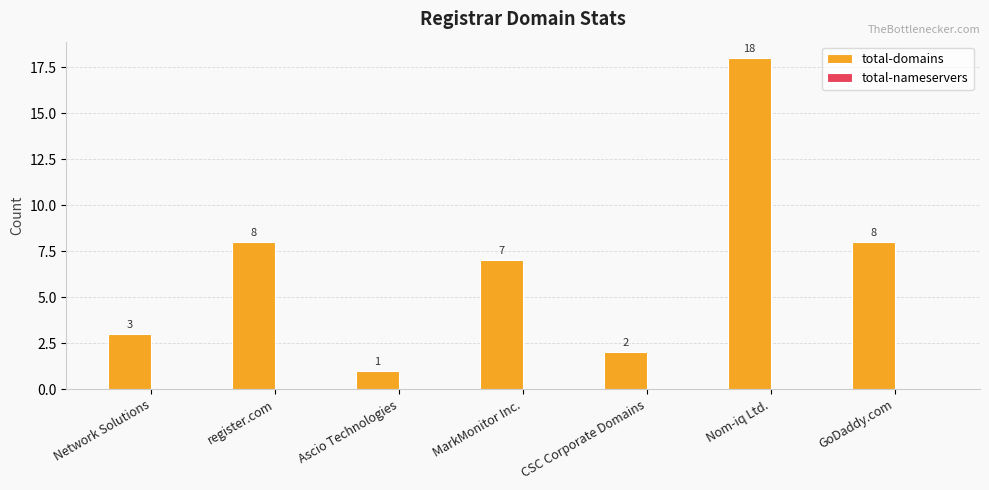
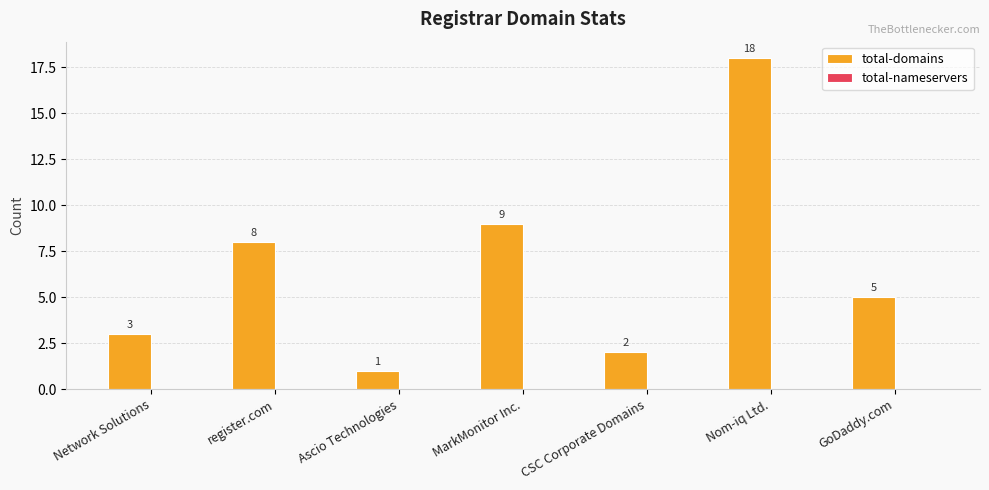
  {
    "total-domains": {
      "Network Solutions": 3,
      "register.com": 8,
      "Ascio Technologies": 1,
-     "MarkMonitor Inc.": 7,
+     "MarkMonitor Inc.": 9,
      "CSC Corporate Domains": 2,
      "Nom-iq Ltd.": 18,
-     "GoDaddy.com": 8
+     "GoDaddy.com": 5
    },
    "total-nameservers": {
      "Network Solutions": 0.0,
      "register.com": 0.0,
      "Ascio Technologies": 0.0,
      "MarkMonitor Inc.": 0.0,
      "CSC Corporate Domains": 0.0,
      "Nom-iq Ltd.": 0.0,
      "GoDaddy.com": 0.0
    }
  }
